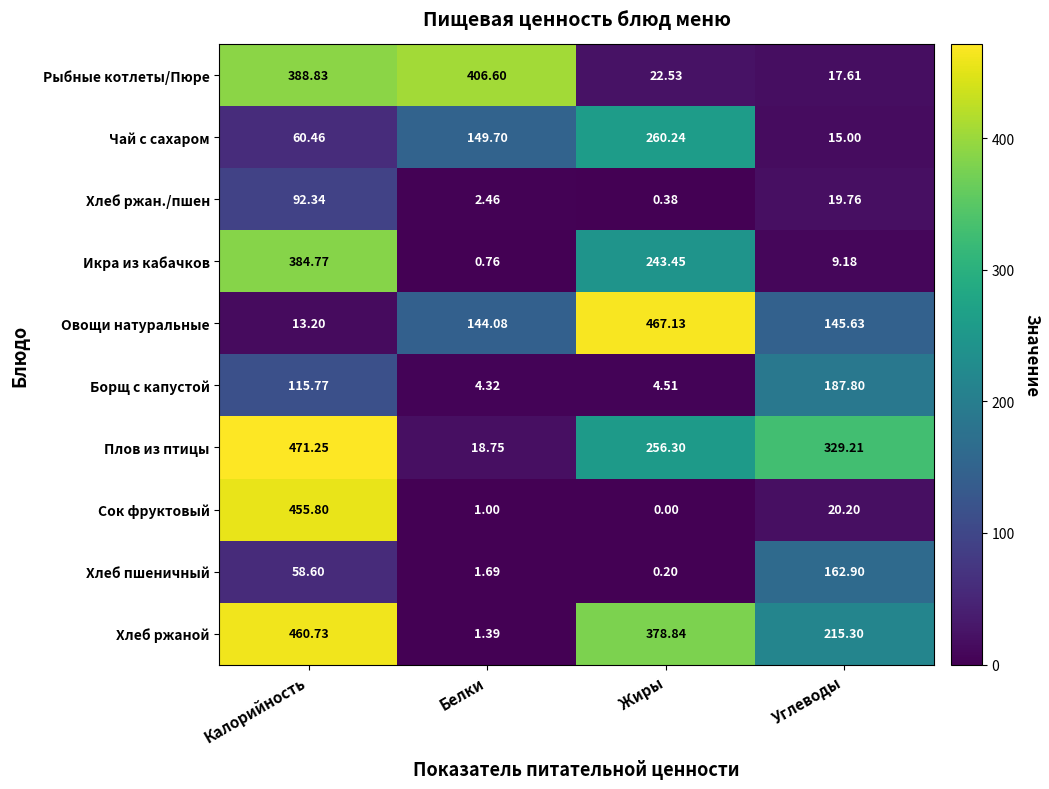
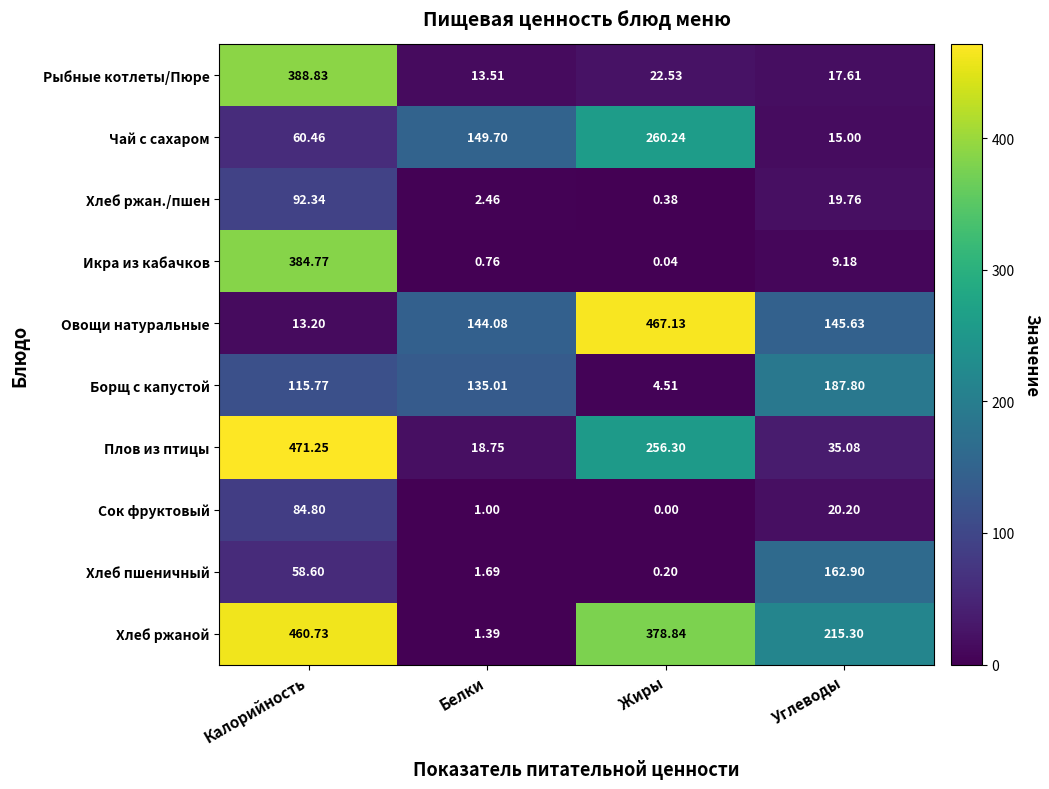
  {
    "Рыбные котлеты/Пюре": {
      "Калорийность": 388.83,
-     "Белки": 406.60,
+     "Белки": 13.51,
      "Жиры": 22.53,
      "Углеводы": 17.61
    },
    "Чай с сахаром": {
      "Калорийность": 60.46,
      "Белки": 149.70,
      "Жиры": 260.24,
      "Углеводы": 15.00
    },
    "Хлеб ржан./пшен": {
      "Калорийность": 92.34,
      "Белки": 2.46,
      "Жиры": 0.38,
      "Углеводы": 19.76
    },
    "Икра из кабачков": {
      "Калорийность": 384.77,
      "Белки": 0.76,
-     "Жиры": 243.45,
+     "Жиры": 0.04,
      "Углеводы": 9.18
    },
    "Овощи натуральные": {
      "Калорийность": 13.20,
      "Белки": 144.08,
      "Жиры": 467.13,
      "Углеводы": 145.63
    },
    "Борщ с капустой": {
      "Калорийность": 115.77,
-     "Белки": 4.32,
+     "Белки": 135.01,
      "Жиры": 4.51,
      "Углеводы": 187.80
    },
    "Плов из птицы": {
      "Калорийность": 471.25,
      "Белки": 18.75,
      "Жиры": 256.30,
-     "Углеводы": 329.21
+     "Углеводы": 35.08
    },
    "Сок фруктовый": {
-     "Калорийность": 455.80,
+     "Калорийность": 84.80,
      "Белки": 1.00,
      "Жиры": 0.00,
      "Углеводы": 20.20
    },
    "Хлеб пшеничный": {
      "Калорийность": 58.60,
      "Белки": 1.69,
      "Жиры": 0.20,
      "Углеводы": 162.90
    },
    "Хлеб ржаной": {
      "Калорийность": 460.73,
      "Белки": 1.39,
      "Жиры": 378.84,
      "Углеводы": 215.30
    }
  }
